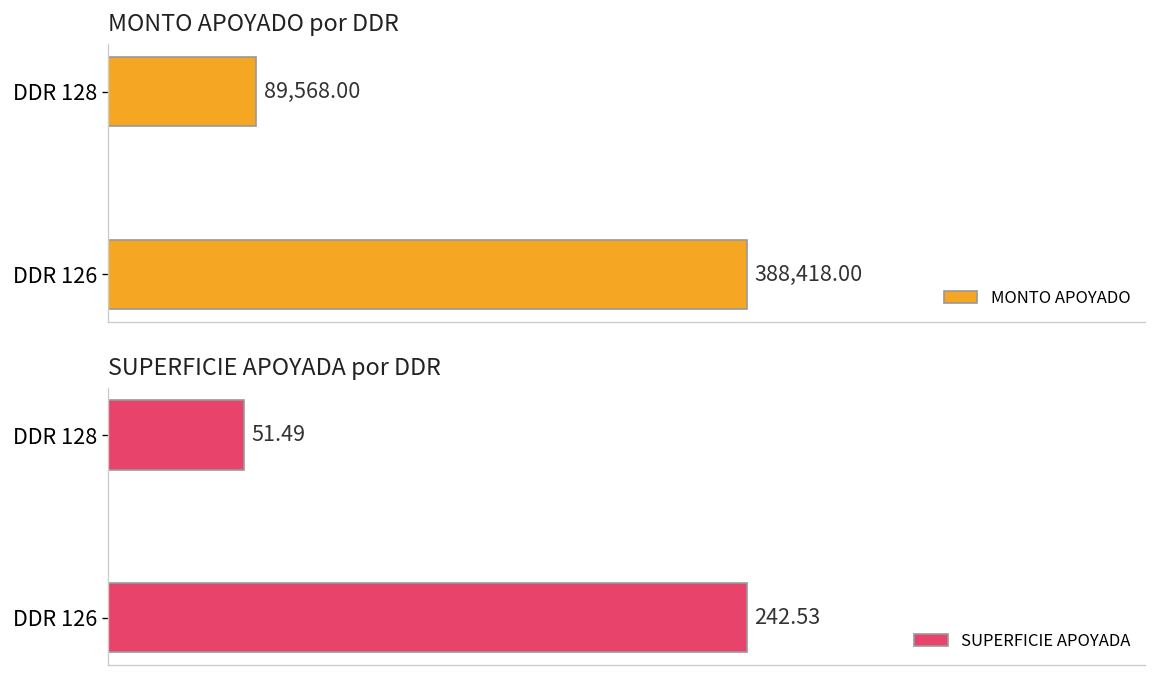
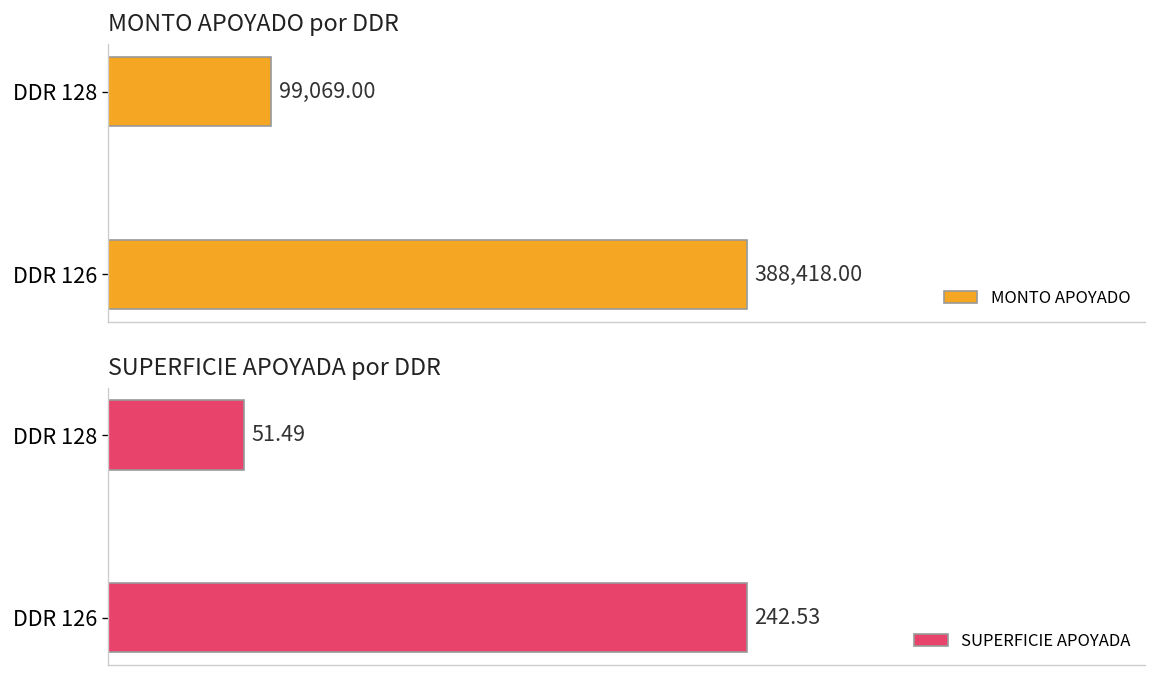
  {
    "MONTO APOYADO por DDR": {
-     "DDR 128": "89,568.00",
+     "DDR 128": "99,069.00",
      "DDR 126": "388,418.00"
    },
    "SUPERFICIE APOYADA por DDR": {
      "DDR 128": "51.49",
      "DDR 126": "242.53"
    }
  }
